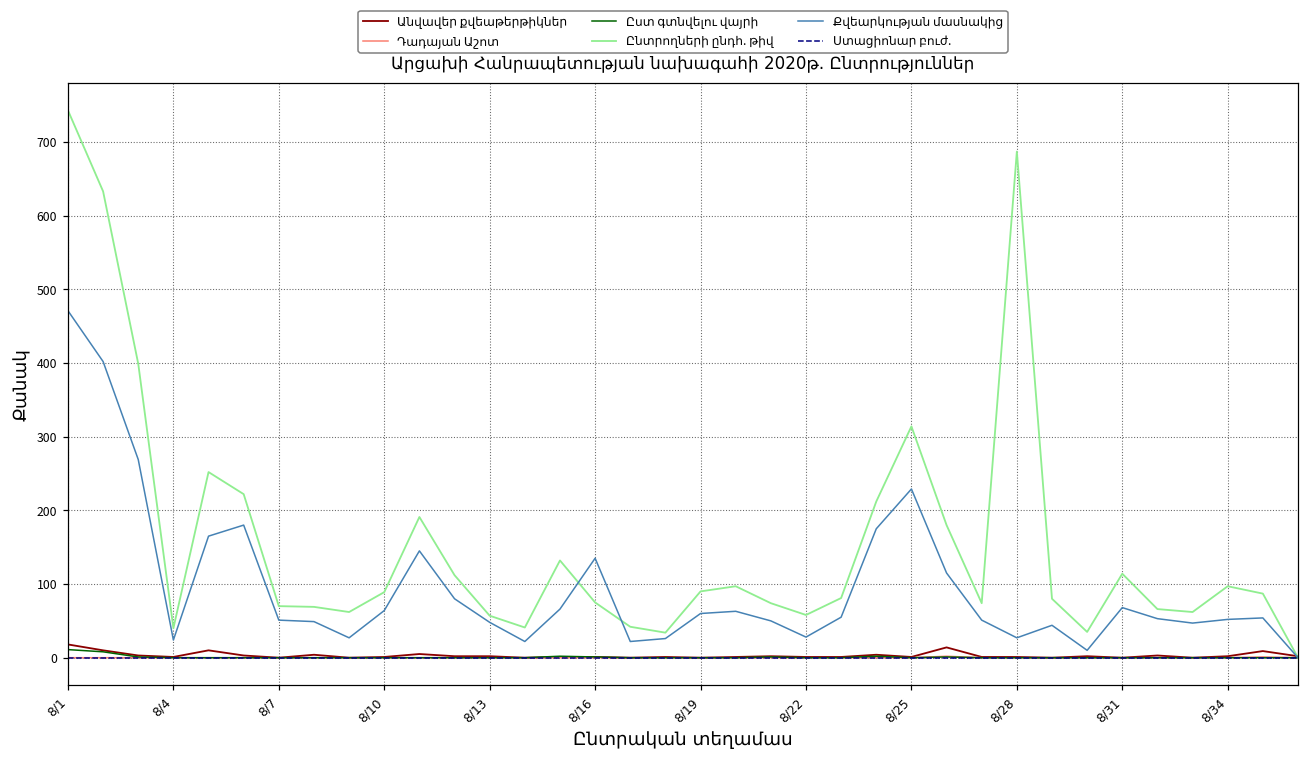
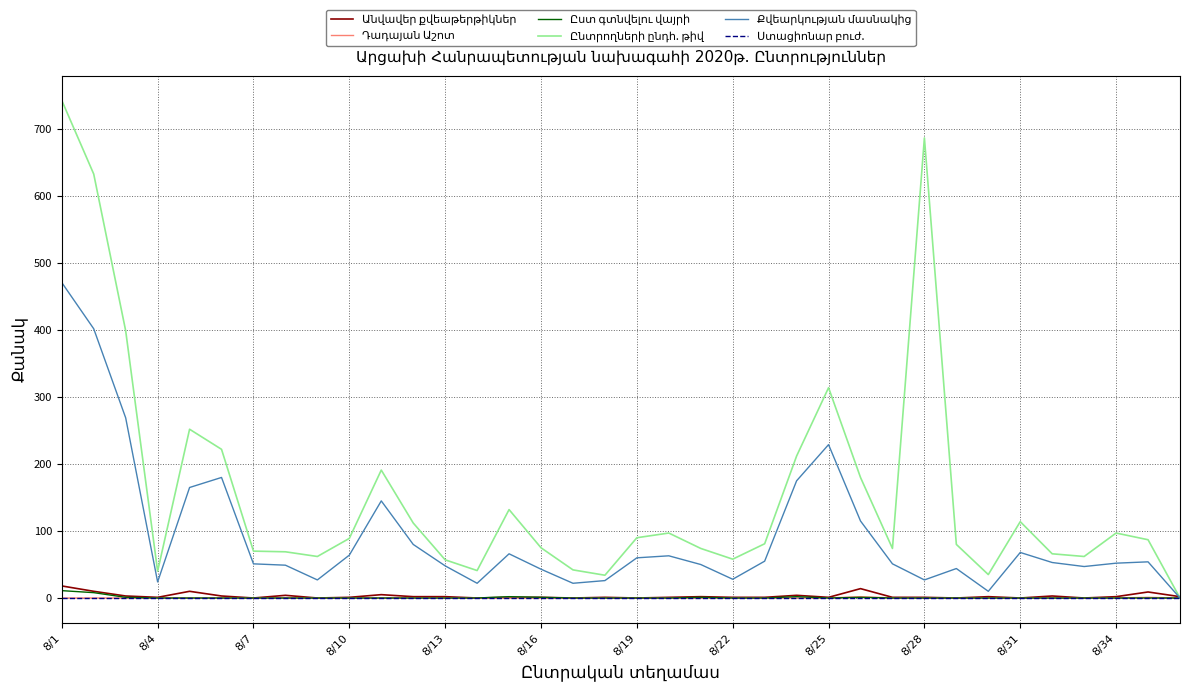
  {
    "Անվավեր քվեաթերթիկներ": {
      "8/1": 20
    },
    "Ըստ գտնվելու վայրի": {
      "8/1": 10
    },
    "Ընտրողների ընդհ. թիվ": {
      "8/1": 740,
      "8/4": 40,
      "8/7": 70,
      "8/10": 90,
      "8/13": 60,
      "8/16": 80,
      "8/19": 90,
      "8/22": 60,
      "8/25": 310,
      "8/28": 690,
      "8/31": 110,
      "8/34": 100
    },
    "Քվեարկության մասնակից": {
      "8/1": 470,
      "8/4": 20,
      "8/7": 50,
      "8/10": 60,
      "8/13": 50,
-     "8/16": 140,
+     "8/16": 40,
      "8/19": 60,
      "8/22": 30,
      "8/25": 230,
      "8/28": 30,
      "8/31": 70,
      "8/34": 50
    }
  }
